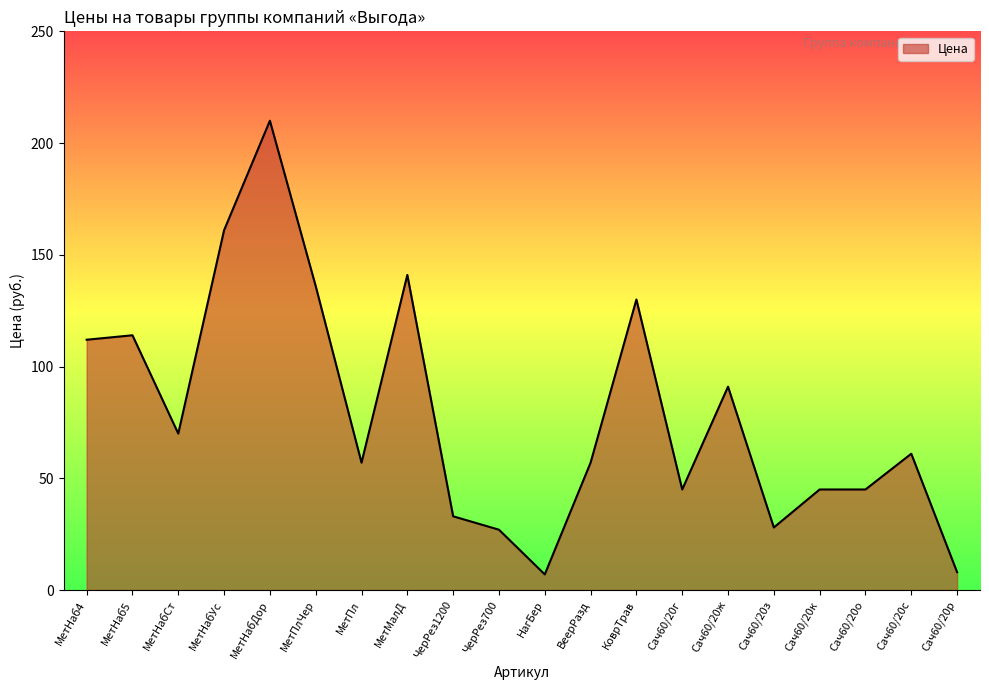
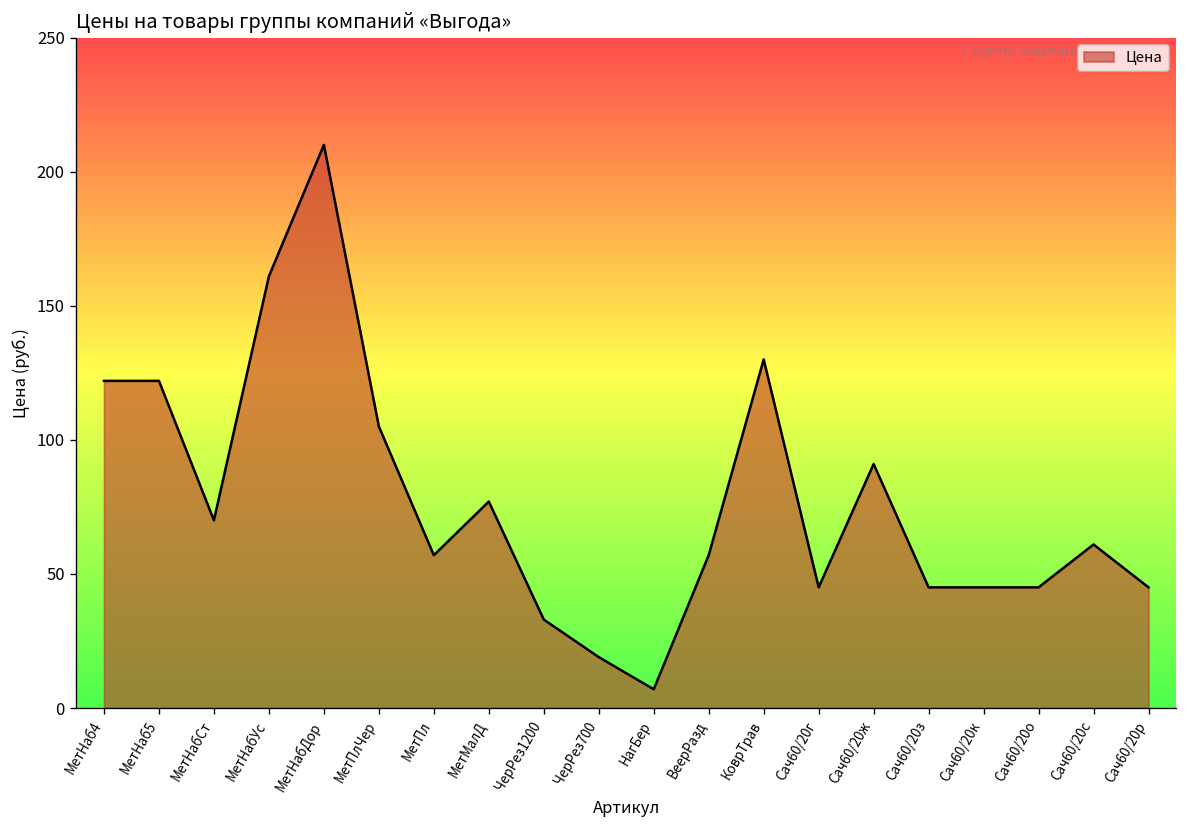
  {
-   "МетНаб4": 112,
-   "МетНаб5": 114,
+   "МетНаб4": 122,
+   "МетНаб5": 122,
    "МетНабСт": 70,
    "МетНабУс": 161,
    "МетНабДор": 210,
-   "МетПлЧер": 136,
+   "МетПлЧер": 105,
    "МетПл": 57,
-   "МетМалД": 141,
+   "МетМалД": 77,
    "ЧерРез1200": 33,
-   "ЧерРез700": 27,
+   "ЧерРез700": 19,
    "НагБер": 7,
    "ВеерРазд": 57,
    "КоврТрав": 130,
    "Сач60/20г": 45,
    "Сач60/20ж": 91,
-   "Сач60/20з": 28,
+   "Сач60/20з": 45,
    "Сач60/20к": 45,
    "Сач60/20о": 45,
    "Сач60/20с": 61,
-   "Сач60/20р": 8
+   "Сач60/20р": 45
  }
